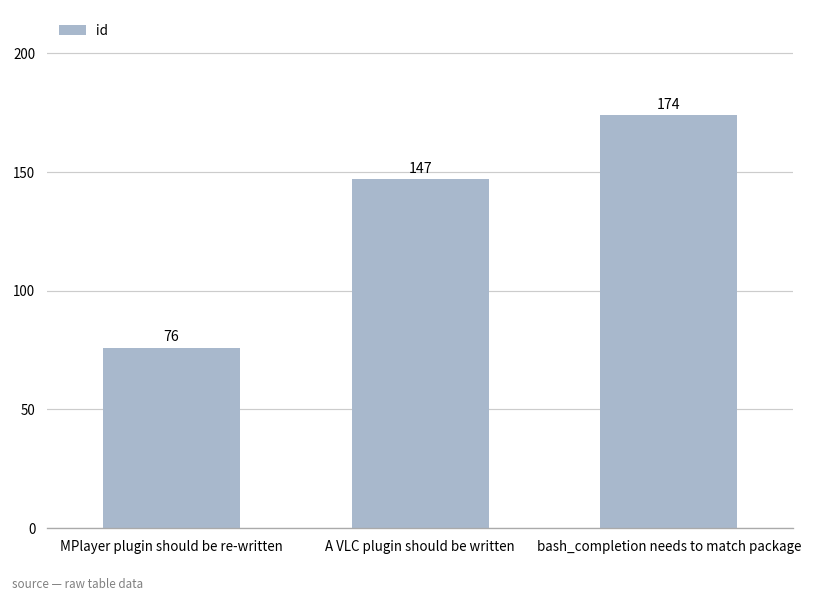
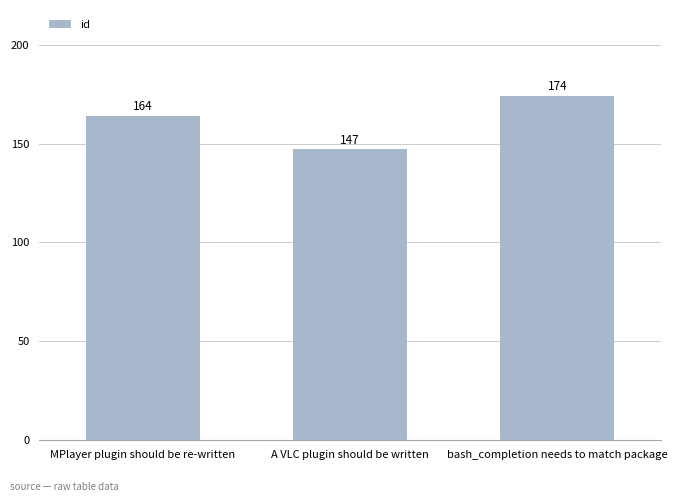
  {
-   "MPlayer plugin should be re-written": 76,
+   "MPlayer plugin should be re-written": 164,
    "A VLC plugin should be written": 147,
    "bash_completion needs to match package": 174
  }
